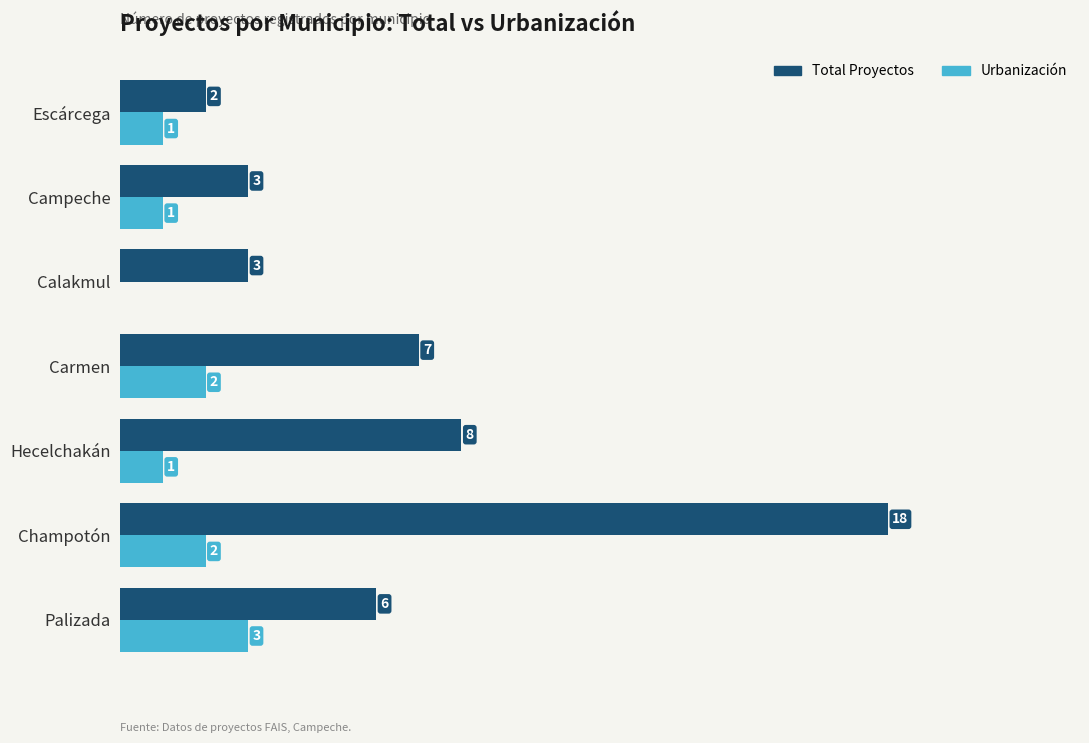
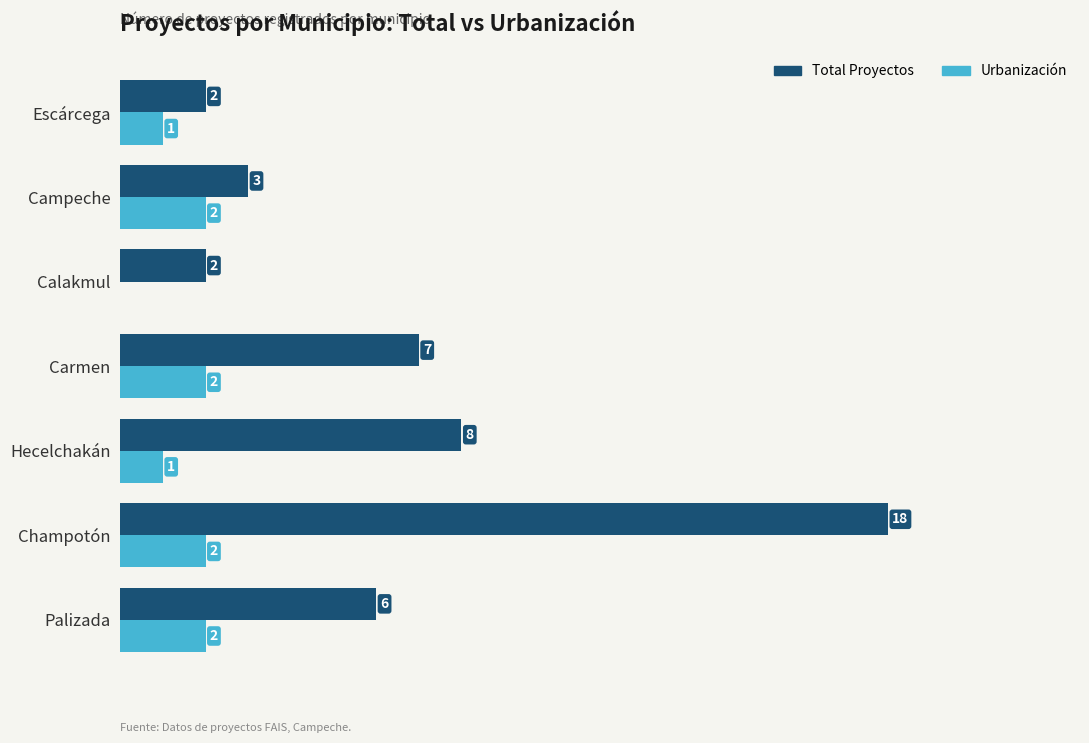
  {
    "Total Proyectos": {
-     "Calakmul": 3
+     "Calakmul": 2
    },
    "Urbanización": {
-     "Campeche": 1,
-     "Palizada": 3
+     "Campeche": 2,
+     "Palizada": 2
    }
  }
